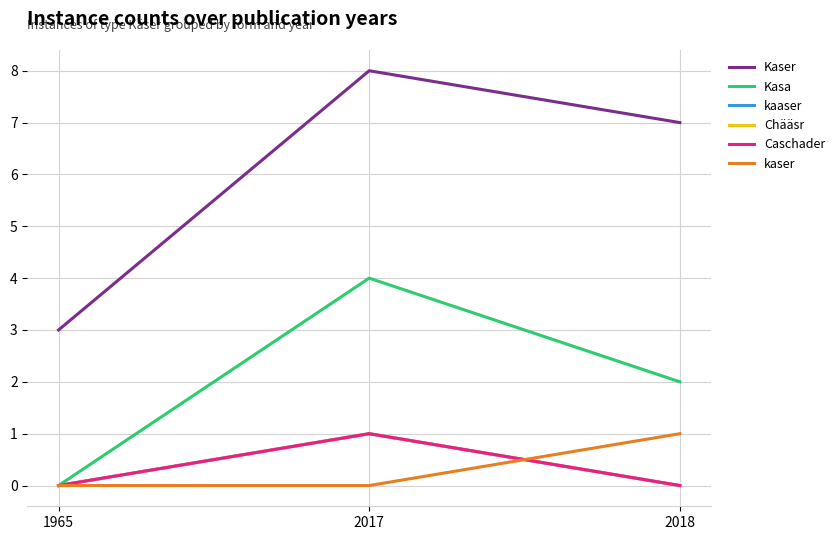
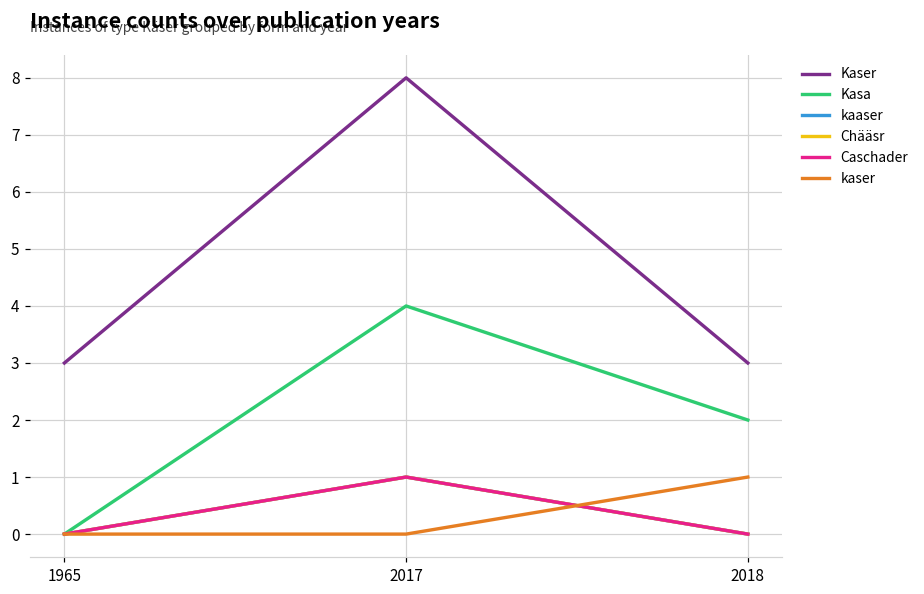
  {
    "Kaser": {
      "1965": 3,
      "2017": 8,
-     "2018": 7
+     "2018": 3
    },
    "Kasa": {
      "2017": 4,
      "2018": 2
    },
    "Caschader": {
      "2017": 1,
      "2018": 0
    },
    "kaser": {
      "2017": 0,
      "2018": 1
    }
  }
